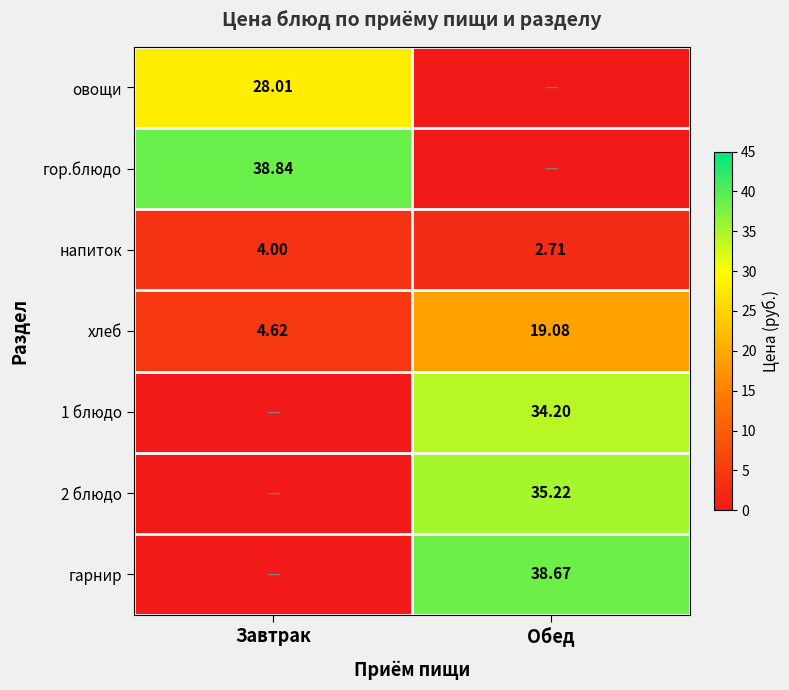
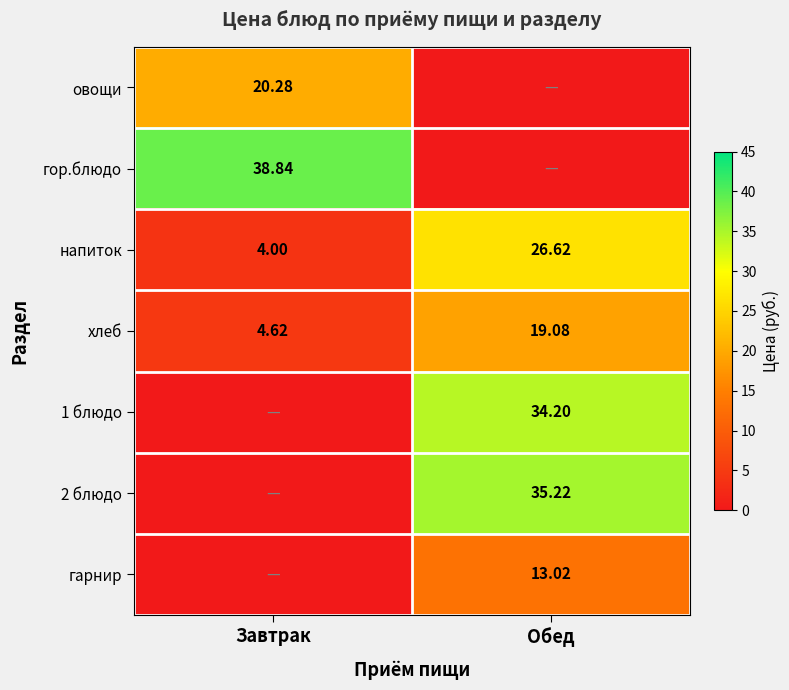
  {
    "овощи": {
-     "Завтрак": 28.01
+     "Завтрак": 20.28
    },
    "гор.блюдо": {
      "Завтрак": 38.84
    },
    "напиток": {
      "Завтрак": 4.00,
-     "Обед": 2.71
+     "Обед": 26.62
    },
    "хлеб": {
      "Завтрак": 4.62,
      "Обед": 19.08
    },
    "1 блюдо": {
      "Обед": 34.20
    },
    "2 блюдо": {
      "Обед": 35.22
    },
    "гарнир": {
-     "Обед": 38.67
+     "Обед": 13.02
    }
  }
